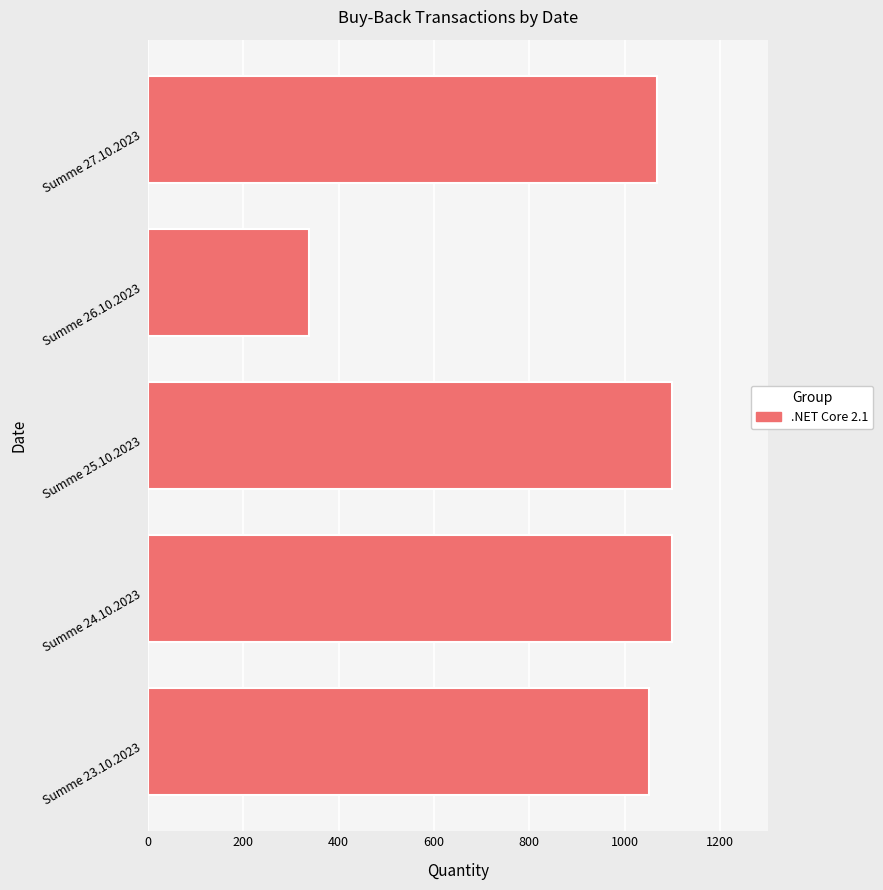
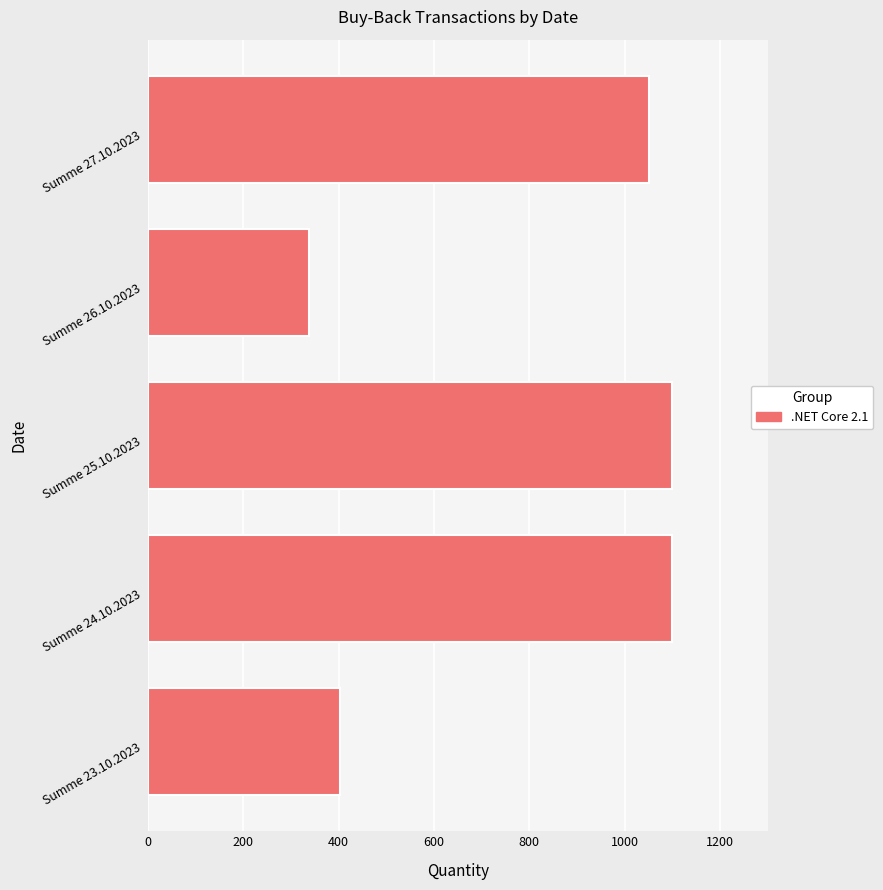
  {
-   "Summe 27.10.2023": 1070,
+   "Summe 27.10.2023": 1050,
    "Summe 26.10.2023": 340,
    "Summe 25.10.2023": 1100,
    "Summe 24.10.2023": 1100,
-   "Summe 23.10.2023": 1050
+   "Summe 23.10.2023": 400
  }
